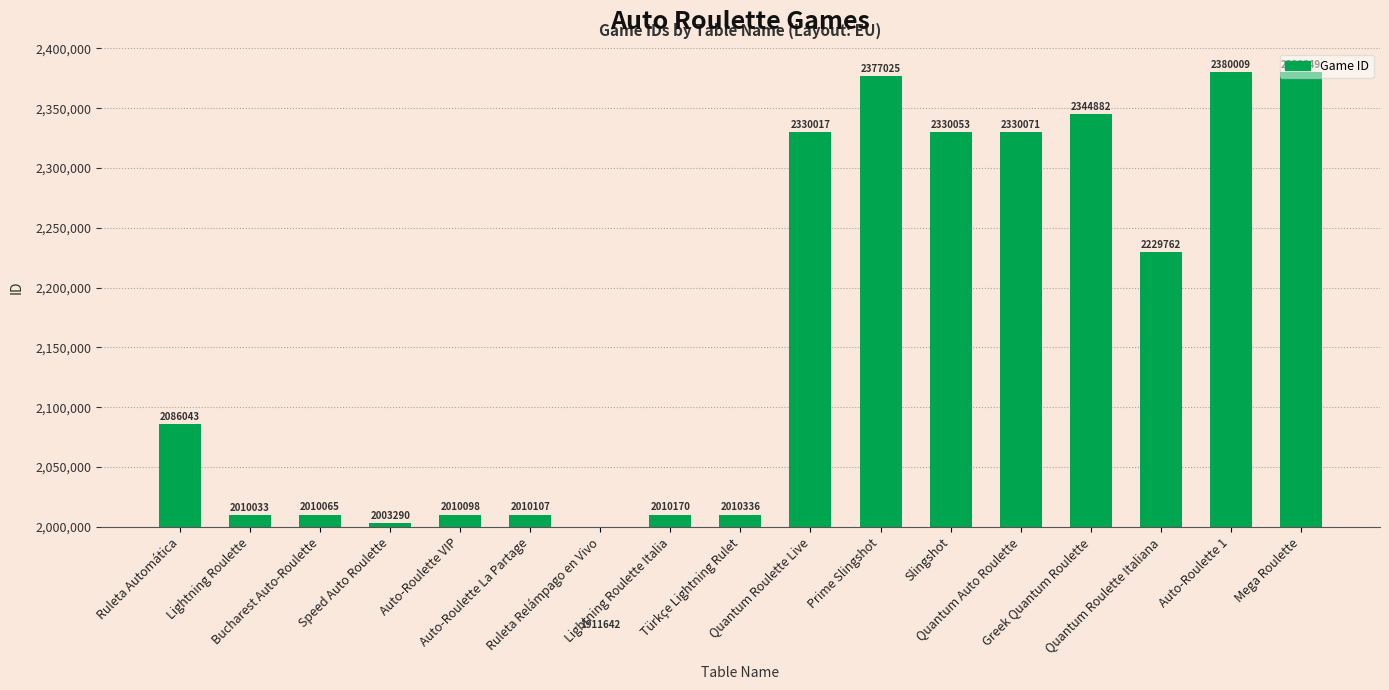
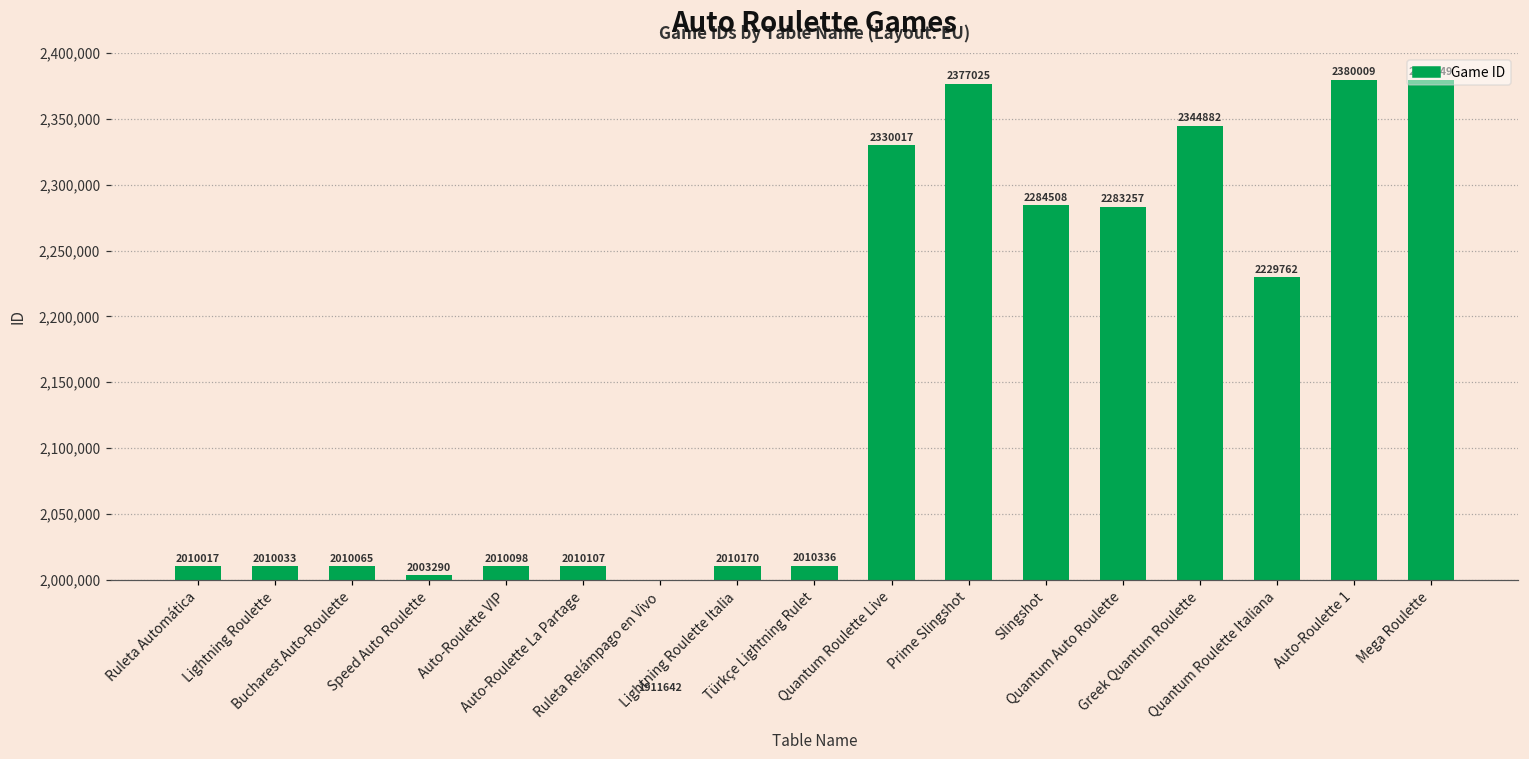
  {
-   "Ruleta Automática": 2086043,
+   "Ruleta Automática": 2010017,
    "Lightning Roulette": 2010033,
    "Bucharest Auto-Roulette": 2010065,
    "Speed Auto Roulette": 2003290,
    "Auto-Roulette VIP": 2010098,
    "Auto-Roulette La Partage": 2010107,
    "Lightning Roulette Italia": 2010170,
    "Türkçe Lightning Rulet": 2010336,
    "Quantum Roulette Live": 2330017,
    "Prime Slingshot": 2377025,
-   "Slingshot": 2330053,
-   "Quantum Auto Roulette": 2330071,
+   "Slingshot": 2284508,
+   "Quantum Auto Roulette": 2283257,
    "Greek Quantum Roulette": 2344882,
    "Quantum Roulette Italiana": 2229762,
    "Auto-Roulette 1": 2380009
  }
